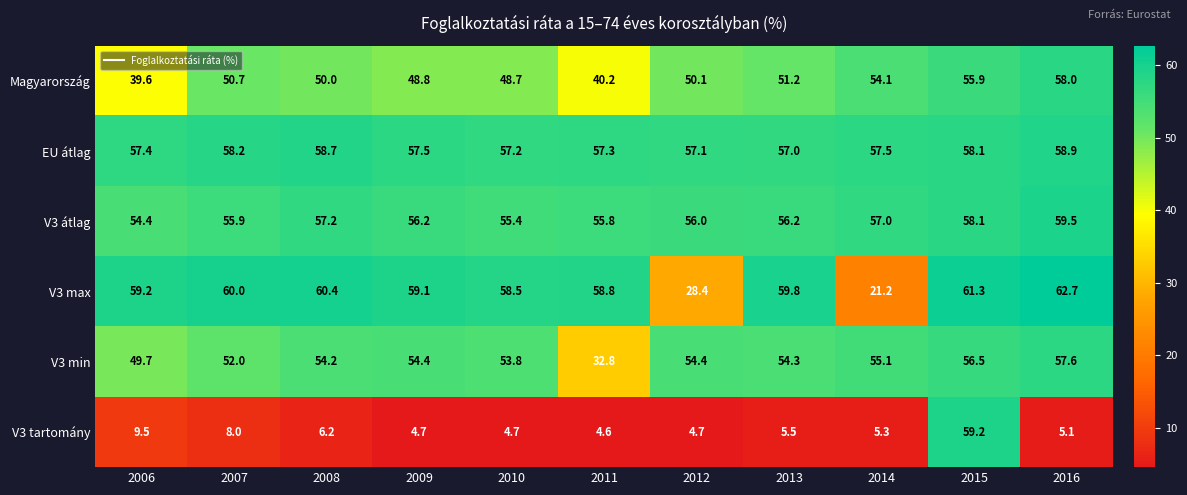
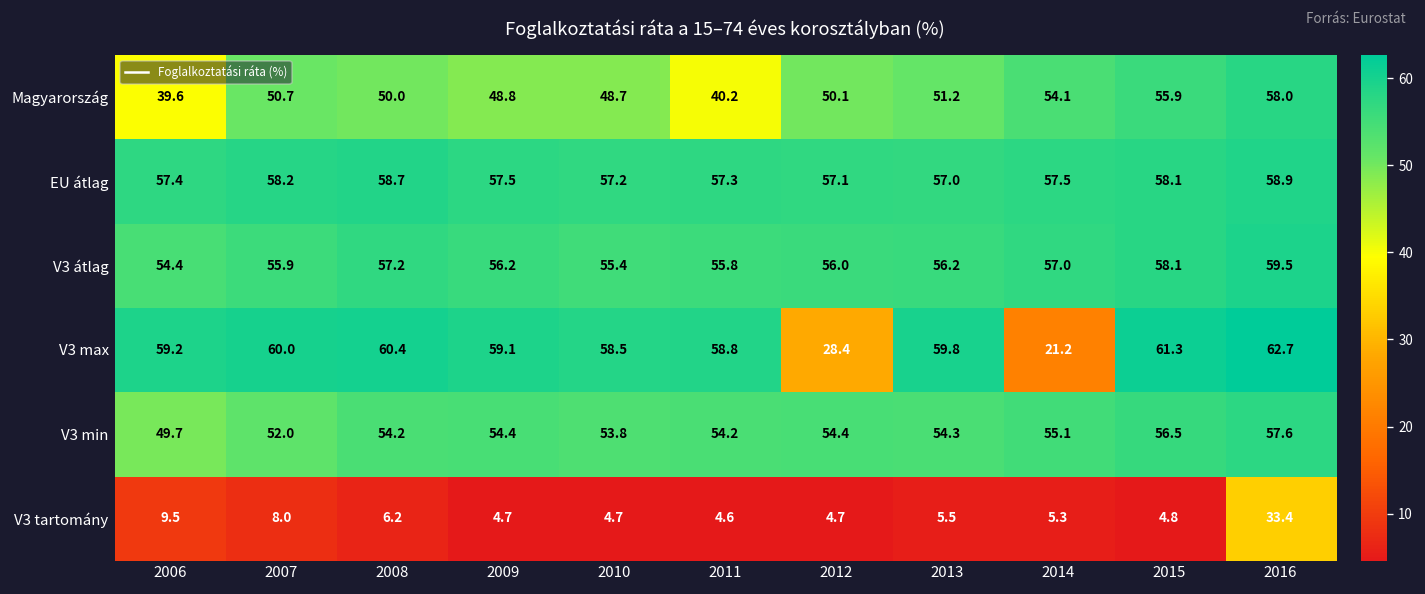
  {
    "Magyarország": {
      "2006": 39.6,
      "2007": 50.7,
      "2008": 50.0,
      "2009": 48.8,
      "2010": 48.7,
      "2011": 40.2,
      "2012": 50.1,
      "2013": 51.2,
      "2014": 54.1,
      "2015": 55.9,
      "2016": 58.0
    },
    "EU átlag": {
      "2006": 57.4,
      "2007": 58.2,
      "2008": 58.7,
      "2009": 57.5,
      "2010": 57.2,
      "2011": 57.3,
      "2012": 57.1,
      "2013": 57.0,
      "2014": 57.5,
      "2015": 58.1,
      "2016": 58.9
    },
    "V3 átlag": {
      "2006": 54.4,
      "2007": 55.9,
      "2008": 57.2,
      "2009": 56.2,
      "2010": 55.4,
      "2011": 55.8,
      "2012": 56.0,
      "2013": 56.2,
      "2014": 57.0,
      "2015": 58.1,
      "2016": 59.5
    },
    "V3 max": {
      "2006": 59.2,
      "2007": 60.0,
      "2008": 60.4,
      "2009": 59.1,
      "2010": 58.5,
      "2011": 58.8,
      "2012": 28.4,
      "2013": 59.8,
      "2014": 21.2,
      "2015": 61.3,
      "2016": 62.7
    },
    "V3 min": {
      "2006": 49.7,
      "2007": 52.0,
      "2008": 54.2,
      "2009": 54.4,
      "2010": 53.8,
-     "2011": 32.8,
+     "2011": 54.2,
      "2012": 54.4,
      "2013": 54.3,
      "2014": 55.1,
      "2015": 56.5,
      "2016": 57.6
    },
    "V3 tartomány": {
      "2006": 9.5,
      "2007": 8.0,
      "2008": 6.2,
      "2009": 4.7,
      "2010": 4.7,
      "2011": 4.6,
      "2012": 4.7,
      "2013": 5.5,
      "2014": 5.3,
-     "2015": 59.2,
-     "2016": 5.1
+     "2015": 4.8,
+     "2016": 33.4
    }
  }
